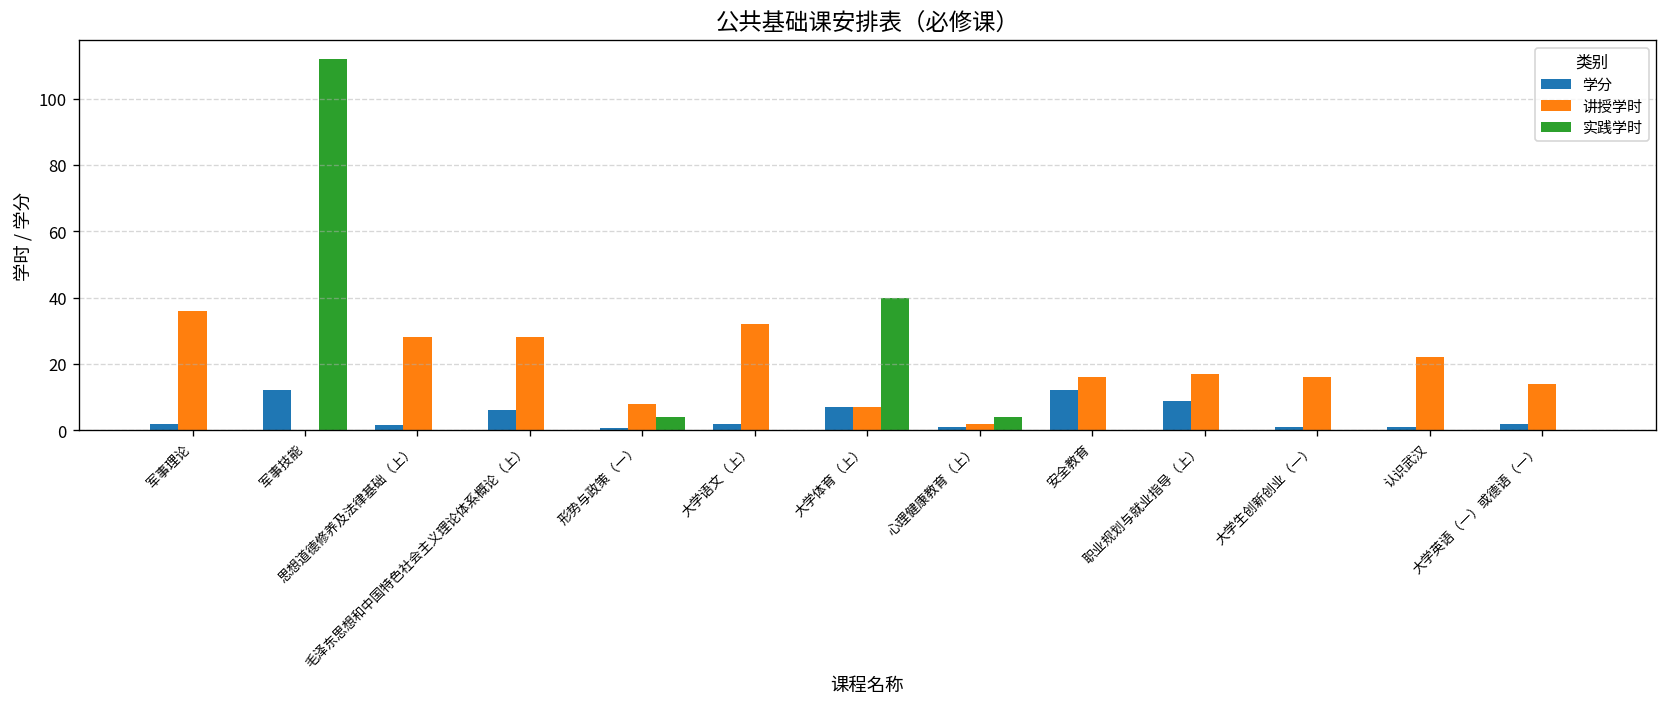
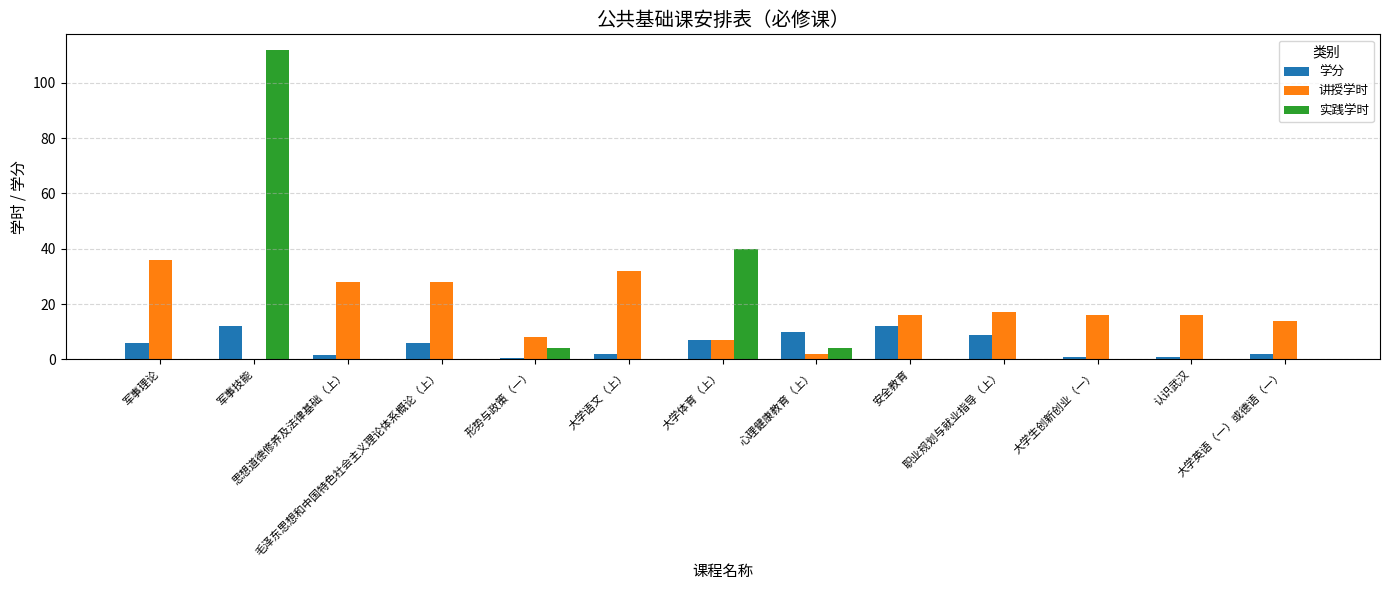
  {
    "学分": {
-     "军事理论": 2,
+     "军事理论": 6,
      "军事技能": 12,
      "思想道德修养及法律基础（上）": 2,
      "毛泽东思想和中国特色社会主义理论体系概论（上）": 6,
      "大学语文（上）": 2,
      "大学体育（上）": 7,
-     "心理健康教育（上）": 1,
+     "心理健康教育（上）": 10,
      "安全教育": 12,
      "职业规划与就业指导（上）": 9,
      "大学生创新创业（一）": 1,
      "认识武汉": 1,
      "大学英语（一）或德语（一）": 2
    },
    "讲授学时": {
      "军事理论": 36,
      "军事技能": 0,
      "思想道德修养及法律基础（上）": 28,
      "毛泽东思想和中国特色社会主义理论体系概论（上）": 28,
      "形势与政策（一）": 8,
      "大学语文（上）": 32,
      "大学体育（上）": 7,
      "心理健康教育（上）": 2,
      "安全教育": 16,
      "职业规划与就业指导（上）": 17,
      "大学生创新创业（一）": 16,
-     "认识武汉": 22,
+     "认识武汉": 16,
      "大学英语（一）或德语（一）": 14
    },
    "实践学时": {
      "军事理论": 0,
      "军事技能": 112,
      "思想道德修养及法律基础（上）": 0,
      "毛泽东思想和中国特色社会主义理论体系概论（上）": 0,
      "形势与政策（一）": 4,
      "大学语文（上）": 0,
      "大学体育（上）": 40,
      "心理健康教育（上）": 4,
      "安全教育": 0,
      "职业规划与就业指导（上）": 0,
      "大学生创新创业（一）": 0,
      "认识武汉": 0,
      "大学英语（一）或德语（一）": 0
    }
  }
